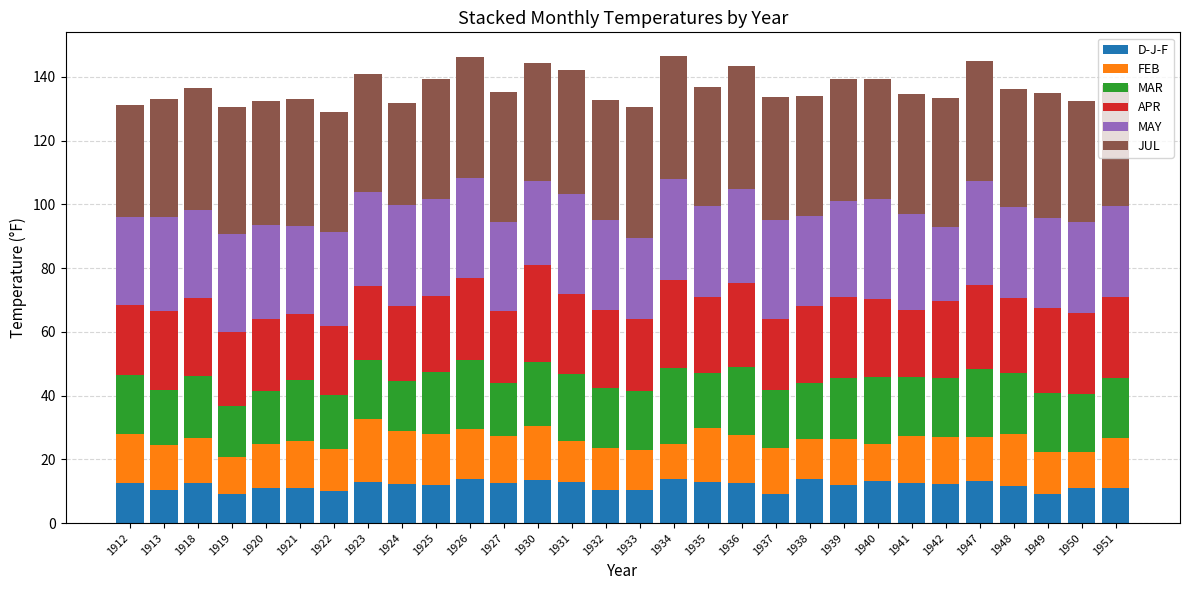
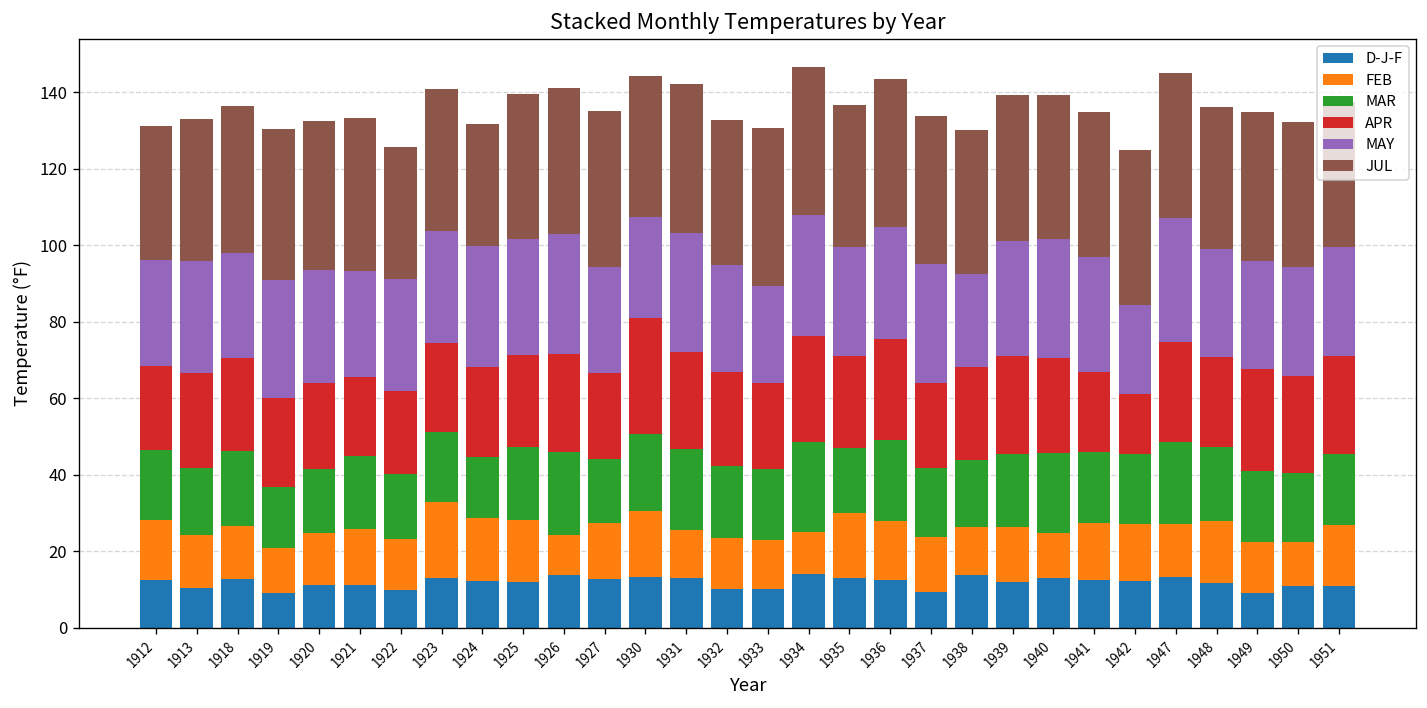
  {
    "D-J-F": {
      "1912": 13,
      "1913": 10,
      "1918": 13,
      "1919": 9,
      "1920": 11,
      "1921": 11,
      "1922": 10,
      "1923": 13,
      "1924": 12,
      "1925": 12,
      "1926": 14,
      "1927": 13,
      "1930": 13,
      "1931": 13,
      "1932": 10,
      "1933": 10,
      "1934": 14,
      "1935": 13,
      "1936": 13,
      "1937": 9,
      "1938": 14,
      "1939": 12,
      "1940": 13,
      "1941": 12,
      "1942": 12,
      "1947": 13,
      "1948": 12,
      "1949": 9,
      "1950": 11,
      "1951": 11
    },
    "FEB": {
      "1912": 15,
      "1913": 14,
      "1918": 14,
      "1919": 12,
      "1920": 14,
      "1921": 15,
      "1922": 13,
      "1923": 20,
      "1924": 17,
      "1925": 16,
-     "1926": 16,
+     "1926": 10,
      "1927": 15,
      "1930": 17,
      "1931": 13,
      "1932": 13,
      "1933": 13,
      "1934": 11,
      "1935": 17,
      "1936": 15,
      "1937": 14,
      "1938": 13,
      "1939": 14,
      "1940": 12,
      "1941": 15,
      "1942": 15,
      "1947": 14,
      "1948": 16,
      "1949": 13,
      "1950": 11,
      "1951": 16
    },
    "MAR": {
      "1912": 18,
      "1913": 17,
      "1918": 19,
      "1919": 16,
      "1920": 17,
      "1921": 19,
      "1922": 17,
      "1923": 19,
      "1924": 16,
      "1925": 19,
      "1926": 22,
      "1927": 17,
      "1930": 20,
      "1931": 21,
      "1932": 19,
      "1933": 18,
      "1934": 24,
      "1935": 17,
      "1936": 21,
      "1937": 18,
      "1938": 18,
      "1939": 19,
      "1940": 21,
      "1941": 19,
      "1942": 18,
      "1947": 21,
      "1948": 19,
      "1949": 19,
      "1950": 18,
      "1951": 19
    },
    "APR": {
      "1912": 22,
      "1913": 25,
      "1918": 24,
      "1919": 23,
      "1920": 23,
      "1921": 21,
      "1922": 22,
      "1923": 23,
      "1924": 24,
      "1925": 24,
      "1926": 26,
      "1927": 22,
      "1930": 30,
      "1931": 25,
      "1932": 24,
      "1933": 22,
      "1934": 28,
      "1935": 24,
      "1936": 26,
      "1937": 22,
      "1938": 24,
      "1939": 26,
      "1940": 25,
      "1941": 21,
-     "1942": 24,
+     "1942": 16,
      "1947": 26,
      "1948": 24,
      "1949": 27,
      "1950": 25,
      "1951": 25
    },
    "MAY": {
      "1912": 28,
      "1913": 29,
      "1918": 27,
      "1919": 31,
      "1920": 29,
      "1921": 28,
      "1922": 29,
      "1923": 29,
      "1924": 32,
      "1925": 30,
      "1926": 31,
      "1927": 28,
      "1930": 26,
      "1931": 31,
      "1932": 28,
      "1933": 25,
      "1934": 32,
      "1935": 29,
      "1936": 29,
      "1937": 31,
-     "1938": 28,
+     "1938": 24,
      "1939": 30,
      "1940": 31,
      "1941": 30,
      "1942": 23,
      "1947": 32,
      "1948": 28,
      "1949": 28,
      "1950": 29,
      "1951": 29
    },
    "JUL": {
      "1912": 35,
      "1913": 37,
      "1918": 38,
      "1919": 40,
      "1920": 39,
      "1921": 40,
-     "1922": 38,
+     "1922": 34,
      "1923": 37,
      "1924": 32,
      "1925": 38,
      "1926": 38,
      "1927": 41,
      "1930": 37,
      "1931": 39,
      "1932": 38,
      "1933": 41,
      "1934": 39,
      "1935": 37,
      "1936": 39,
      "1937": 39,
      "1938": 38,
      "1939": 38,
      "1940": 38,
      "1941": 38,
      "1942": 41,
      "1947": 38,
      "1948": 37,
      "1949": 39,
      "1950": 38
    }
  }
